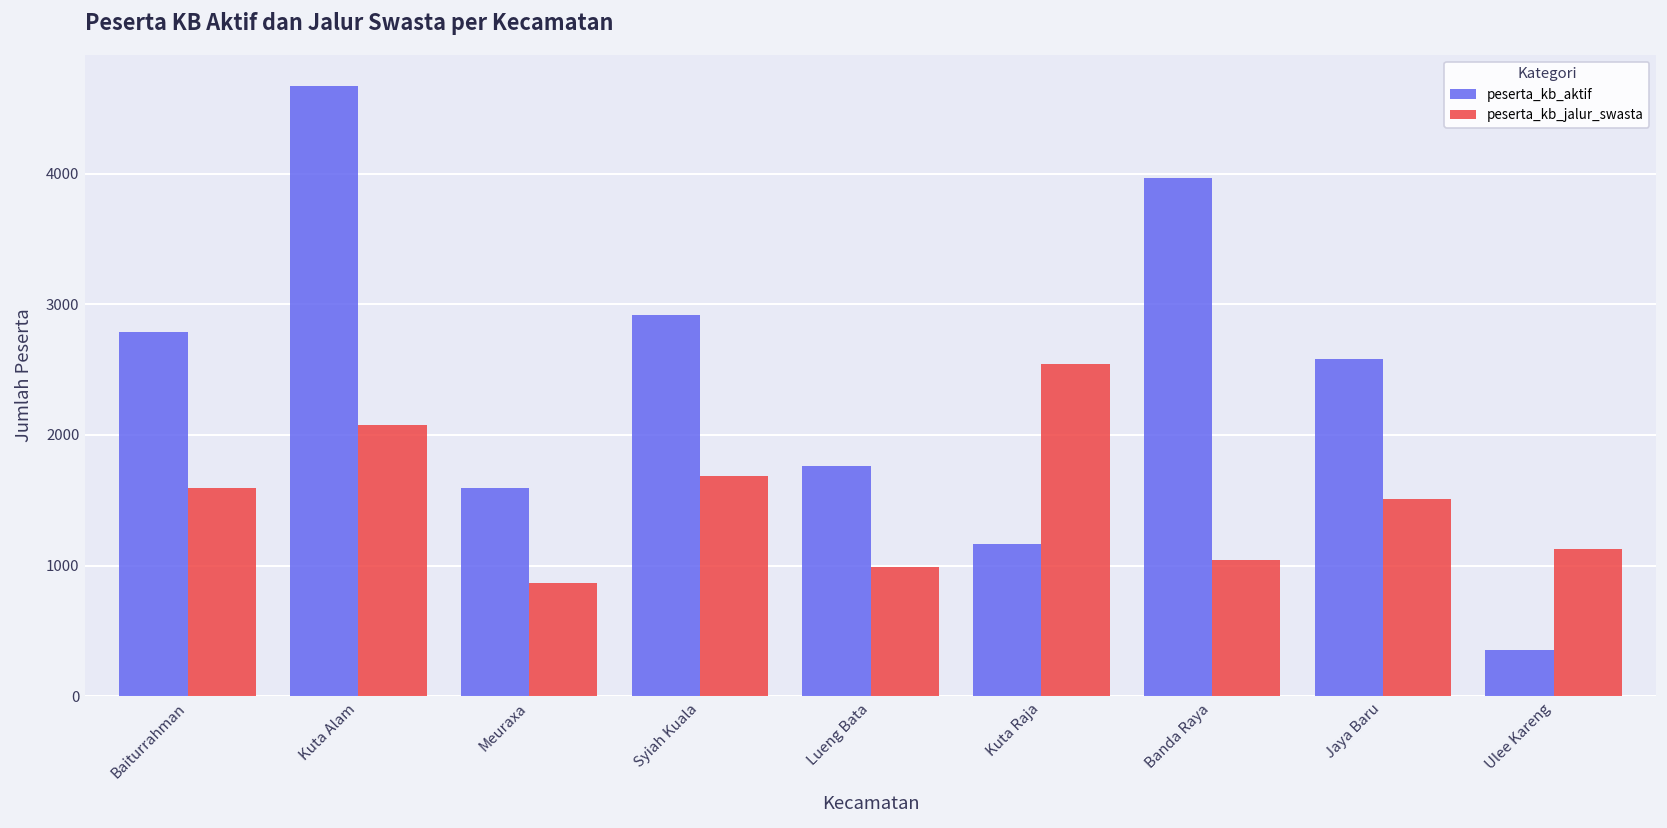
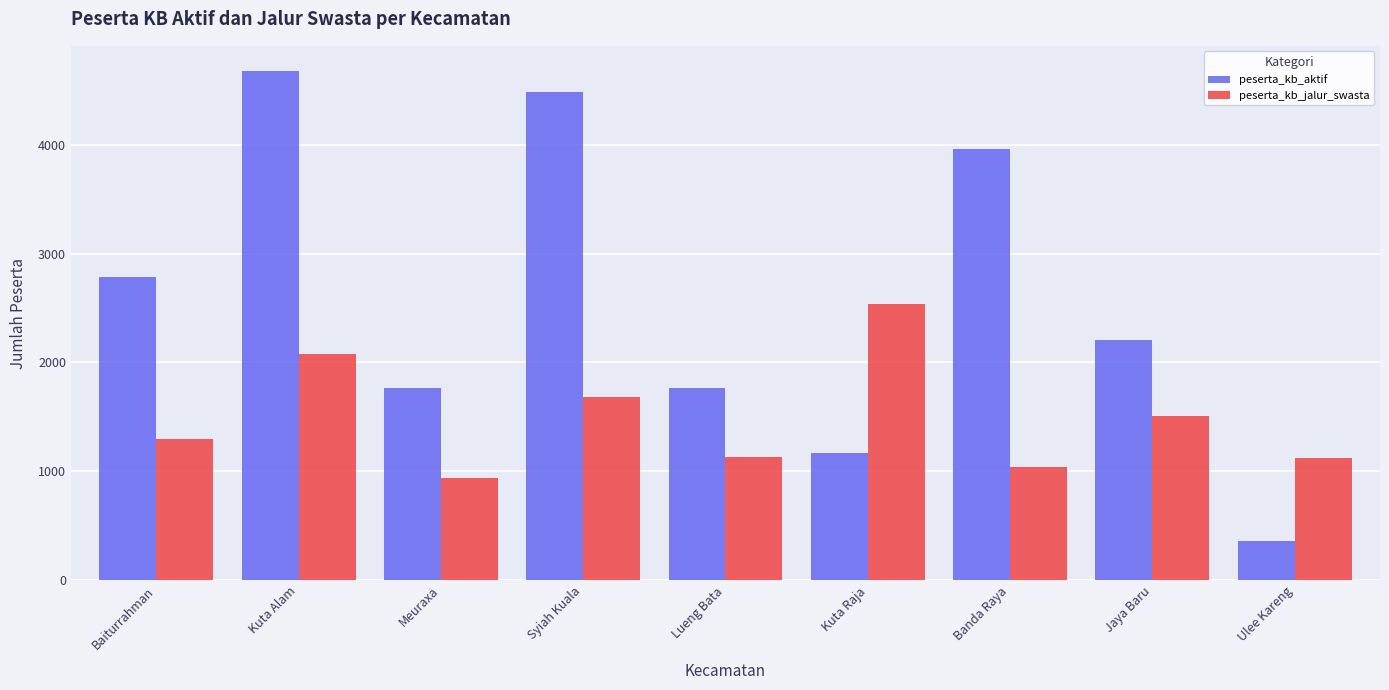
  {
    "peserta_kb_aktif": {
      "Baiturrahman": 2790,
      "Kuta Alam": 4670,
-     "Meuraxa": 1600,
-     "Syiah Kuala": 2920,
+     "Meuraxa": 1770,
+     "Syiah Kuala": 4480,
      "Lueng Bata": 1760,
      "Kuta Raja": 1170,
      "Banda Raya": 3960,
-     "Jaya Baru": 2580,
+     "Jaya Baru": 2200,
      "Ulee Kareng": 360
    },
    "peserta_kb_jalur_swasta": {
-     "Baiturrahman": 1590,
+     "Baiturrahman": 1300,
      "Kuta Alam": 2080,
-     "Meuraxa": 870,
+     "Meuraxa": 940,
      "Syiah Kuala": 1690,
-     "Lueng Bata": 990,
+     "Lueng Bata": 1130,
      "Kuta Raja": 2540,
      "Banda Raya": 1040,
      "Jaya Baru": 1510,
      "Ulee Kareng": 1130
    }
  }
